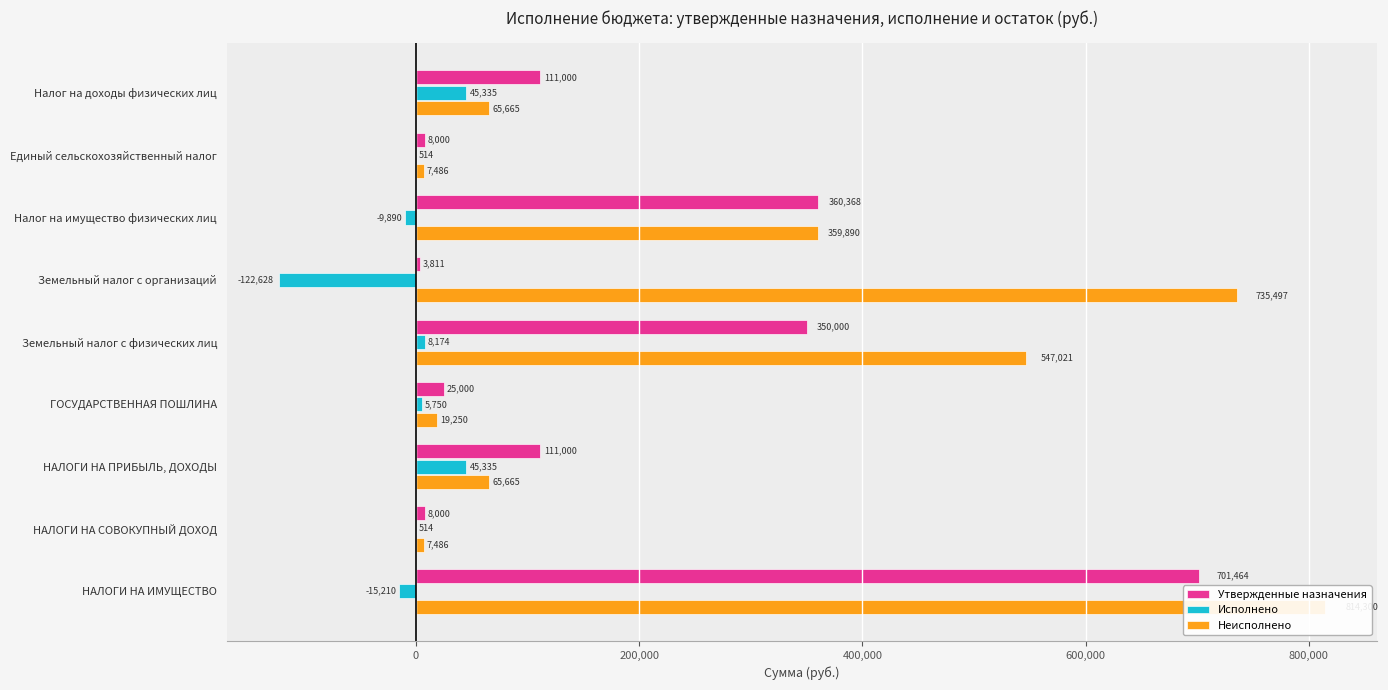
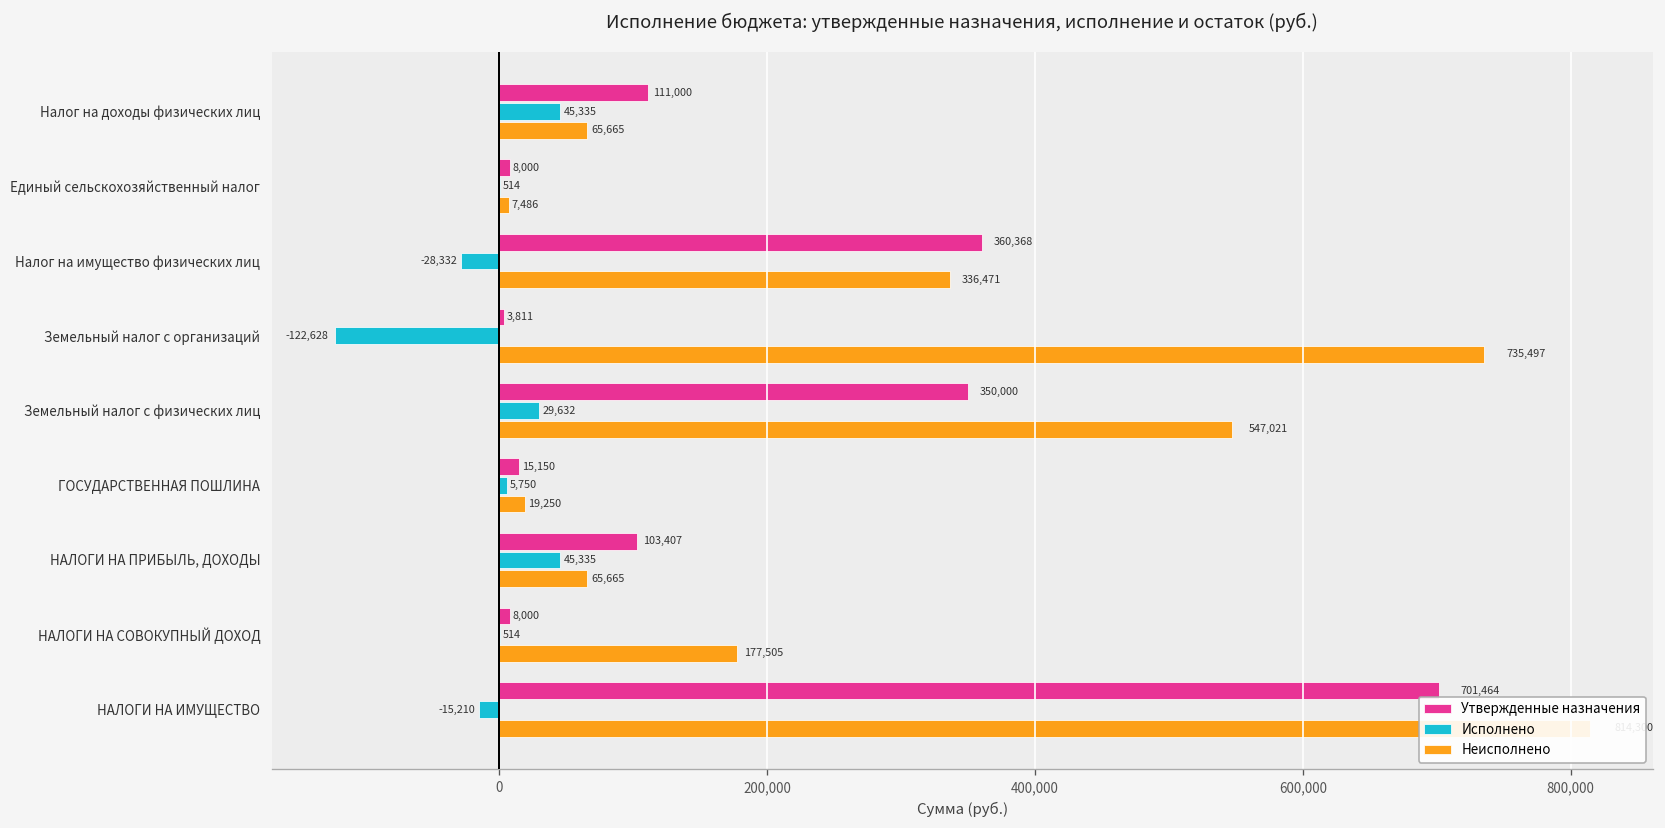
  {
    "Утвержденные назначения": {
      "Налог на доходы физических лиц": "111,000",
      "Единый сельскохозяйственный налог": "8,000",
      "Налог на имущество физических лиц": "360,368",
      "Земельный налог с организаций": "3,811",
      "Земельный налог с физических лиц": "350,000",
-     "ГОСУДАРСТВЕННАЯ ПОШЛИНА": "25,000",
-     "НАЛОГИ НА ПРИБЫЛЬ, ДОХОДЫ": "111,000",
+     "ГОСУДАРСТВЕННАЯ ПОШЛИНА": "15,150",
+     "НАЛОГИ НА ПРИБЫЛЬ, ДОХОДЫ": "103,407",
      "НАЛОГИ НА СОВОКУПНЫЙ ДОХОД": "8,000",
      "НАЛОГИ НА ИМУЩЕСТВО": "701,464"
    },
    "Исполнено": {
      "Налог на доходы физических лиц": "45,335",
      "Единый сельскохозяйственный налог": "514",
-     "Налог на имущество физических лиц": "-9,890",
+     "Налог на имущество физических лиц": "-28,332",
      "Земельный налог с организаций": "-122,628",
-     "Земельный налог с физических лиц": "8,174",
+     "Земельный налог с физических лиц": "29,632",
      "ГОСУДАРСТВЕННАЯ ПОШЛИНА": "5,750",
      "НАЛОГИ НА ПРИБЫЛЬ, ДОХОДЫ": "45,335",
      "НАЛОГИ НА СОВОКУПНЫЙ ДОХОД": "514",
      "НАЛОГИ НА ИМУЩЕСТВО": "-15,210"
    },
    "Неисполнено": {
      "Налог на доходы физических лиц": "65,665",
      "Единый сельскохозяйственный налог": "7,486",
-     "Налог на имущество физических лиц": "359,890",
+     "Налог на имущество физических лиц": "336,471",
      "Земельный налог с организаций": "735,497",
      "Земельный налог с физических лиц": "547,021",
      "ГОСУДАРСТВЕННАЯ ПОШЛИНА": "19,250",
      "НАЛОГИ НА ПРИБЫЛЬ, ДОХОДЫ": "65,665",
-     "НАЛОГИ НА СОВОКУПНЫЙ ДОХОД": "7,486"
+     "НАЛОГИ НА СОВОКУПНЫЙ ДОХОД": "177,505"
    }
  }
